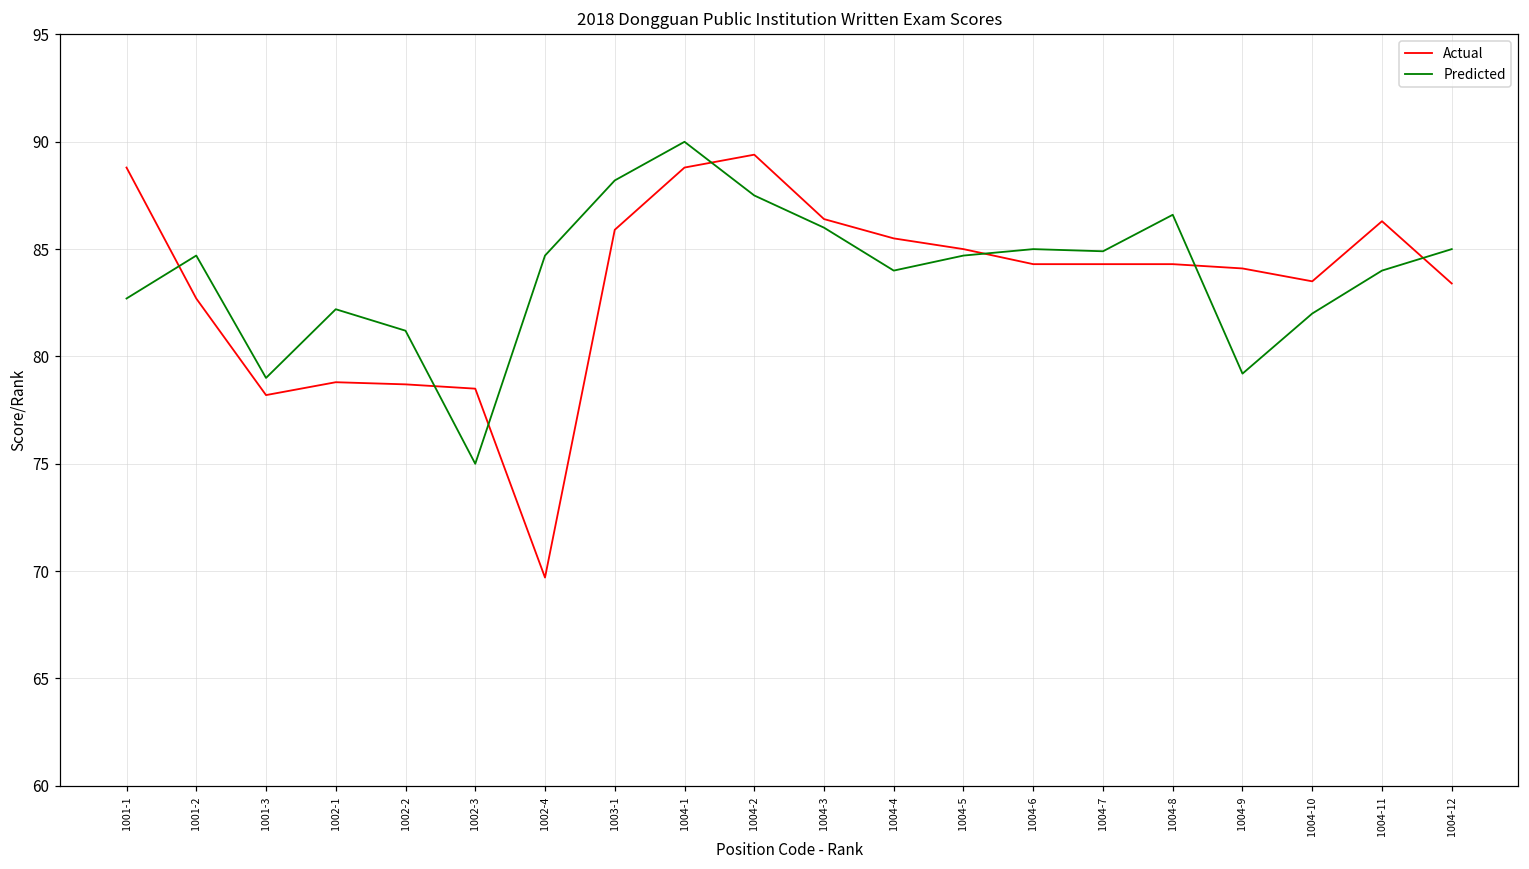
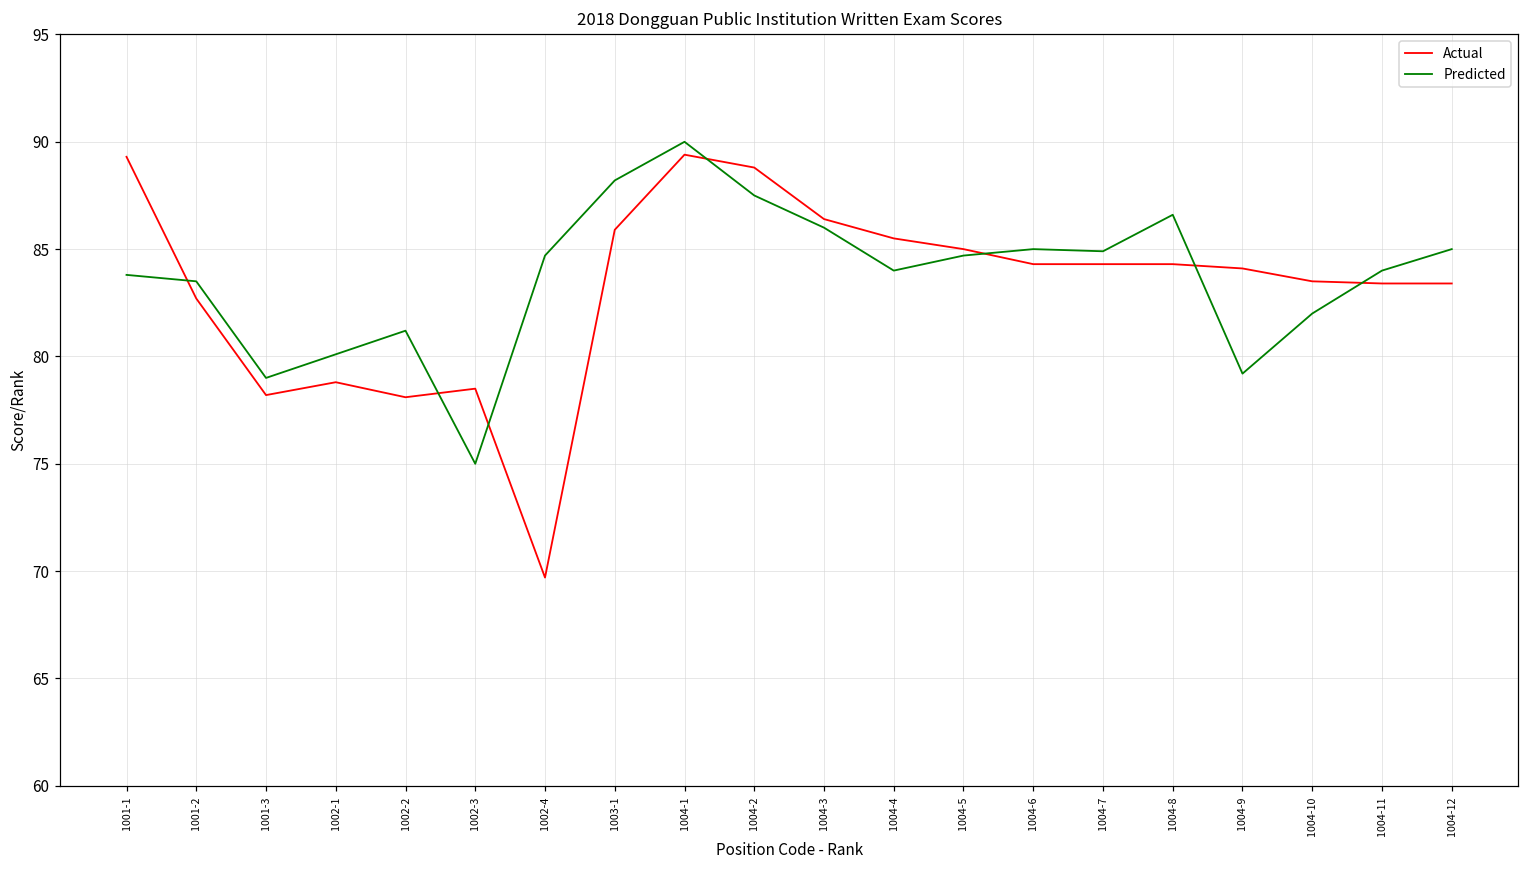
  {
    "Actual": {
-     "1001-1": 88.8,
+     "1001-1": 89.3,
      "1001-2": 82.7,
      "1001-3": 78.2,
      "1002-1": 78.8,
-     "1002-2": 78.7,
+     "1002-2": 78.1,
      "1002-3": 78.5,
      "1002-4": 69.7,
      "1003-1": 85.9,
-     "1004-1": 88.8,
-     "1004-2": 89.4,
+     "1004-1": 89.4,
+     "1004-2": 88.8,
      "1004-3": 86.4,
      "1004-4": 85.5,
      "1004-5": 85.0,
      "1004-6": 84.3,
      "1004-7": 84.3,
      "1004-8": 84.3,
      "1004-9": 84.1,
      "1004-10": 83.5,
-     "1004-11": 86.3,
+     "1004-11": 83.4,
      "1004-12": 83.4
    },
    "Predicted": {
-     "1001-1": 82.7,
-     "1001-2": 84.7,
+     "1001-1": 83.8,
+     "1001-2": 83.5,
      "1001-3": 79.0,
-     "1002-1": 82.2,
+     "1002-1": 80.1,
      "1002-2": 81.2,
      "1002-3": 75.0,
      "1002-4": 84.7,
      "1003-1": 88.2,
      "1004-1": 90.0,
      "1004-2": 87.5,
      "1004-3": 86.0,
      "1004-4": 84.0,
      "1004-5": 84.7,
      "1004-6": 85.0,
      "1004-7": 84.9,
      "1004-8": 86.6,
      "1004-9": 79.2,
      "1004-10": 82.0,
      "1004-11": 84.0,
      "1004-12": 85.0
    }
  }
